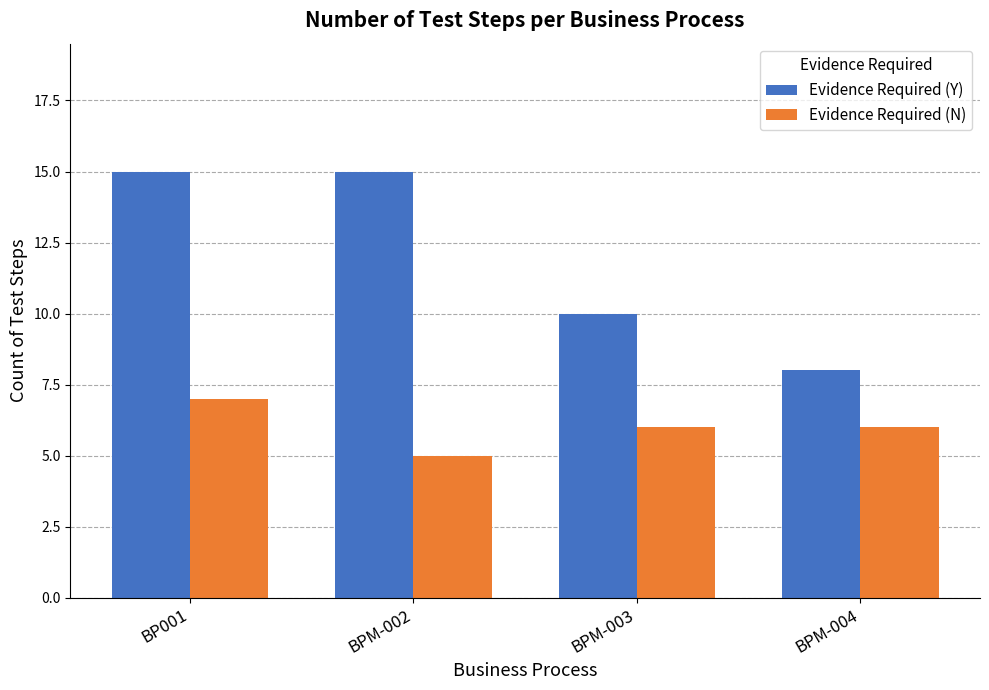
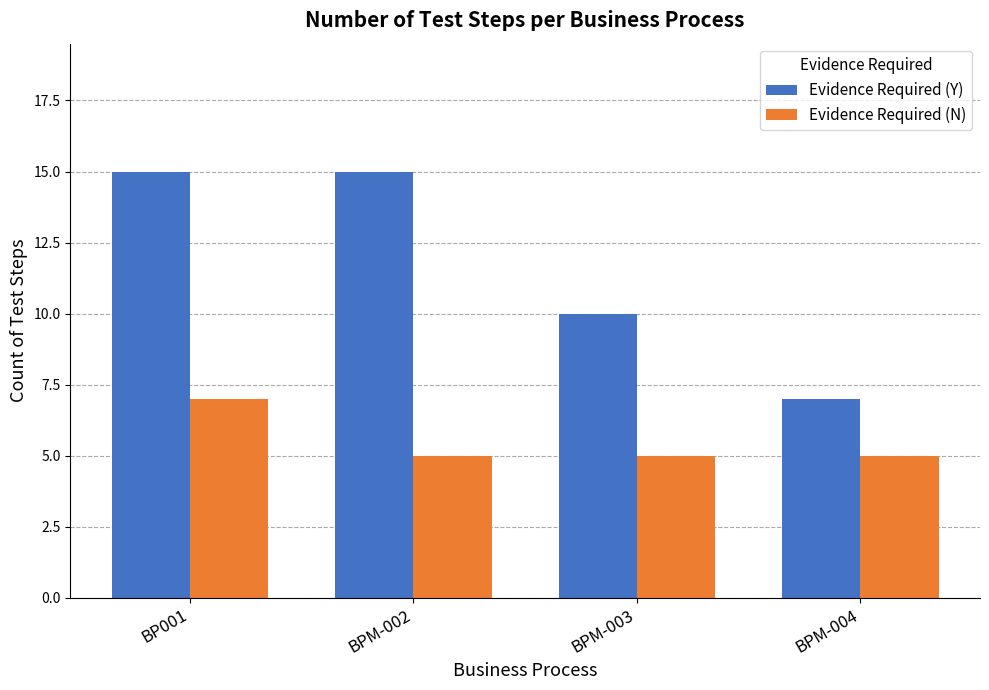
  {
    "Evidence Required (Y)": {
      "BP001": 15,
      "BPM-002": 15,
      "BPM-003": 10,
-     "BPM-004": 8
+     "BPM-004": 7
    },
    "Evidence Required (N)": {
      "BP001": 7,
      "BPM-002": 5,
-     "BPM-003": 6,
-     "BPM-004": 6
+     "BPM-003": 5,
+     "BPM-004": 5
    }
  }
